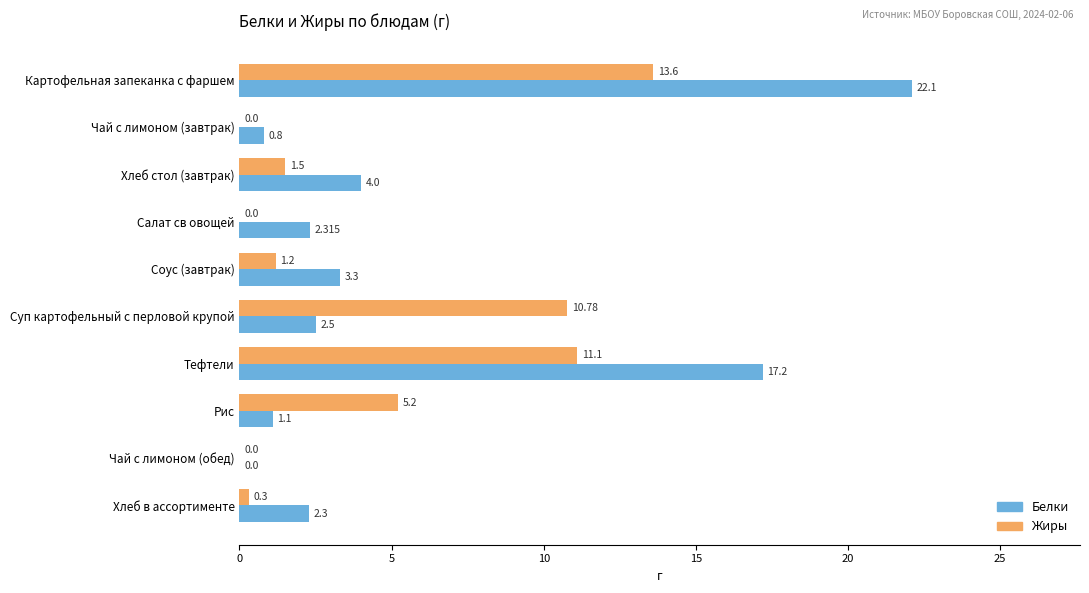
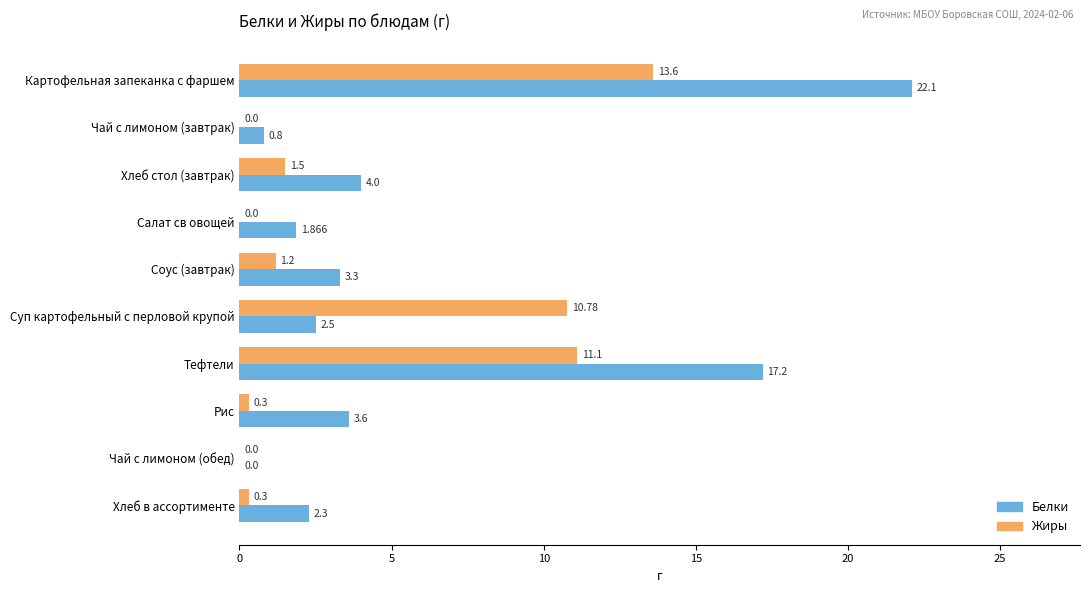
  {
    "Белки": {
      "Картофельная запеканка с фаршем": 22.1,
      "Чай с лимоном (завтрак)": 0.8,
      "Хлеб стол (завтрак)": 4.0,
-     "Салат св овощей": 2.315,
+     "Салат св овощей": 1.866,
      "Соус (завтрак)": 3.3,
      "Суп картофельный с перловой крупой": 2.5,
      "Тефтели": 17.2,
-     "Рис": 1.1,
+     "Рис": 3.6,
      "Чай с лимоном (обед)": 0.0,
      "Хлеб в ассортименте": 2.3
    },
    "Жиры": {
      "Картофельная запеканка с фаршем": 13.6,
      "Чай с лимоном (завтрак)": 0.0,
      "Хлеб стол (завтрак)": 1.5,
      "Салат св овощей": 0.0,
      "Соус (завтрак)": 1.2,
      "Суп картофельный с перловой крупой": 10.78,
      "Тефтели": 11.1,
-     "Рис": 5.2,
+     "Рис": 0.3,
      "Чай с лимоном (обед)": 0.0,
      "Хлеб в ассортименте": 0.3
    }
  }
